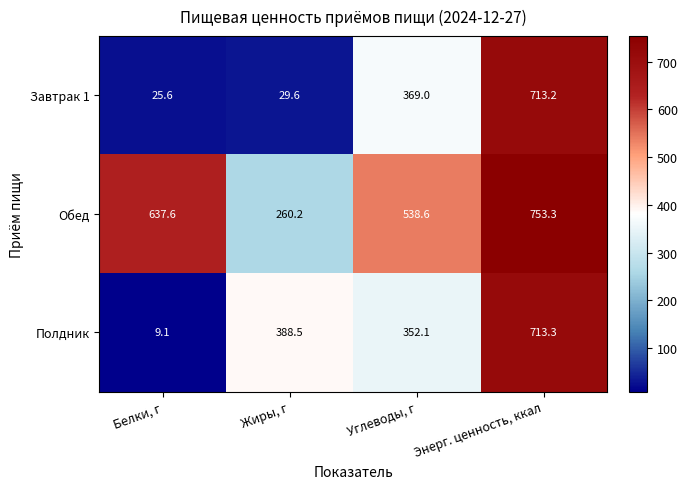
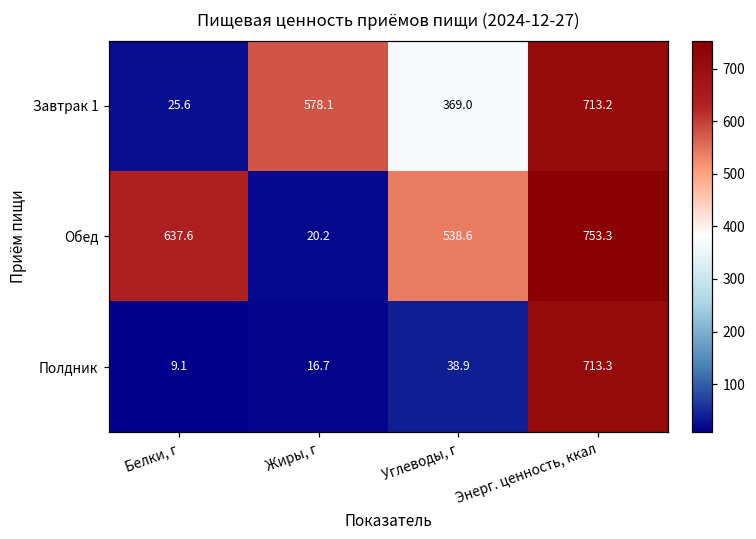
  {
    "Завтрак 1": {
      "Белки, г": 25.6,
-     "Жиры, г": 29.6,
+     "Жиры, г": 578.1,
      "Углеводы, г": 369.0,
      "Энерг. ценность, ккал": 713.2
    },
    "Обед": {
      "Белки, г": 637.6,
-     "Жиры, г": 260.2,
+     "Жиры, г": 20.2,
      "Углеводы, г": 538.6,
      "Энерг. ценность, ккал": 753.3
    },
    "Полдник": {
      "Белки, г": 9.1,
-     "Жиры, г": 388.5,
-     "Углеводы, г": 352.1,
+     "Жиры, г": 16.7,
+     "Углеводы, г": 38.9,
      "Энерг. ценность, ккал": 713.3
    }
  }
